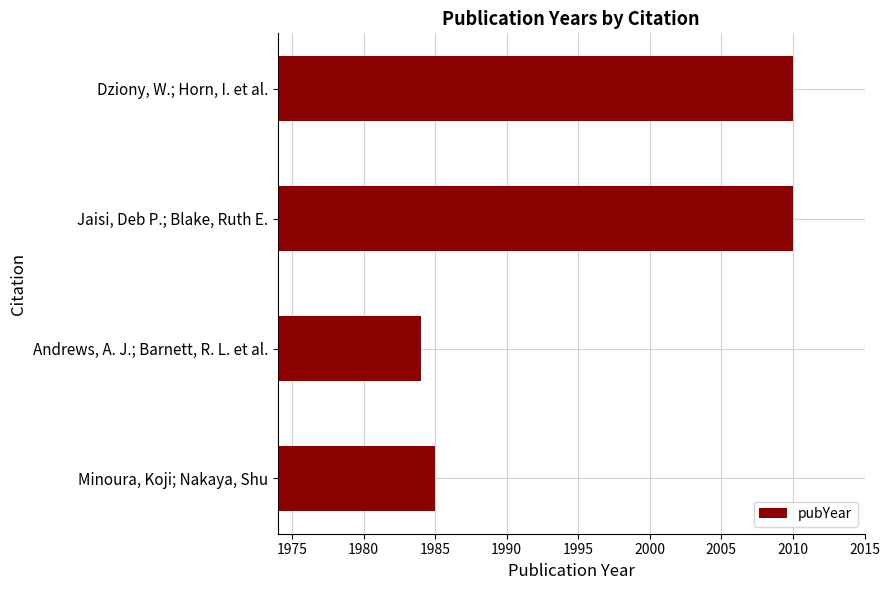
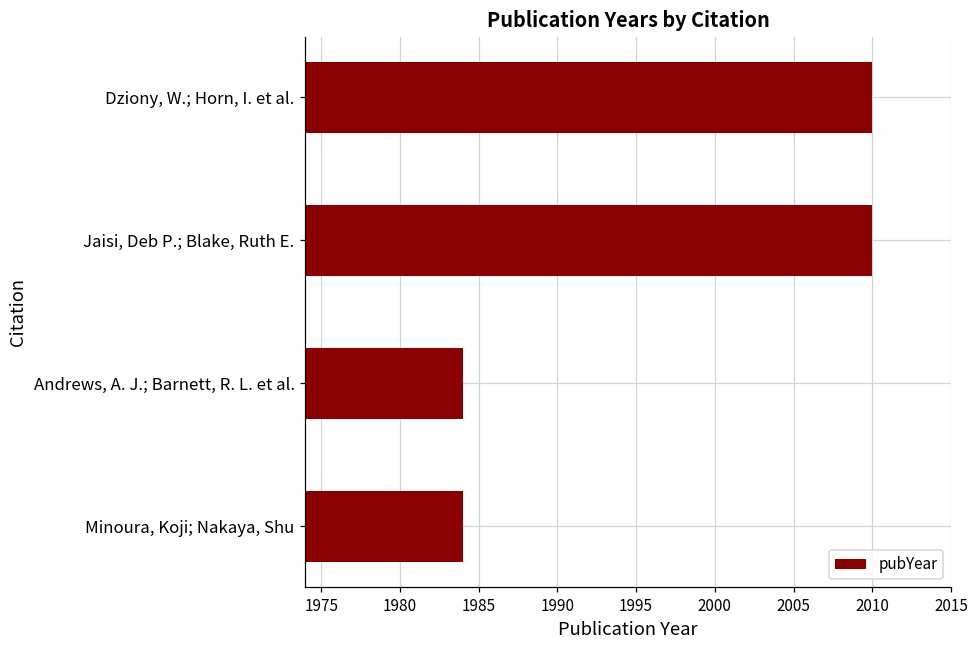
  {
    "Dziony, W.; Horn, I. et al.": 2010,
    "Jaisi, Deb P.; Blake, Ruth E.": 2010,
    "Andrews, A. J.; Barnett, R. L. et al.": 1984,
-   "Minoura, Koji; Nakaya, Shu": 1985
+   "Minoura, Koji; Nakaya, Shu": 1984
  }
